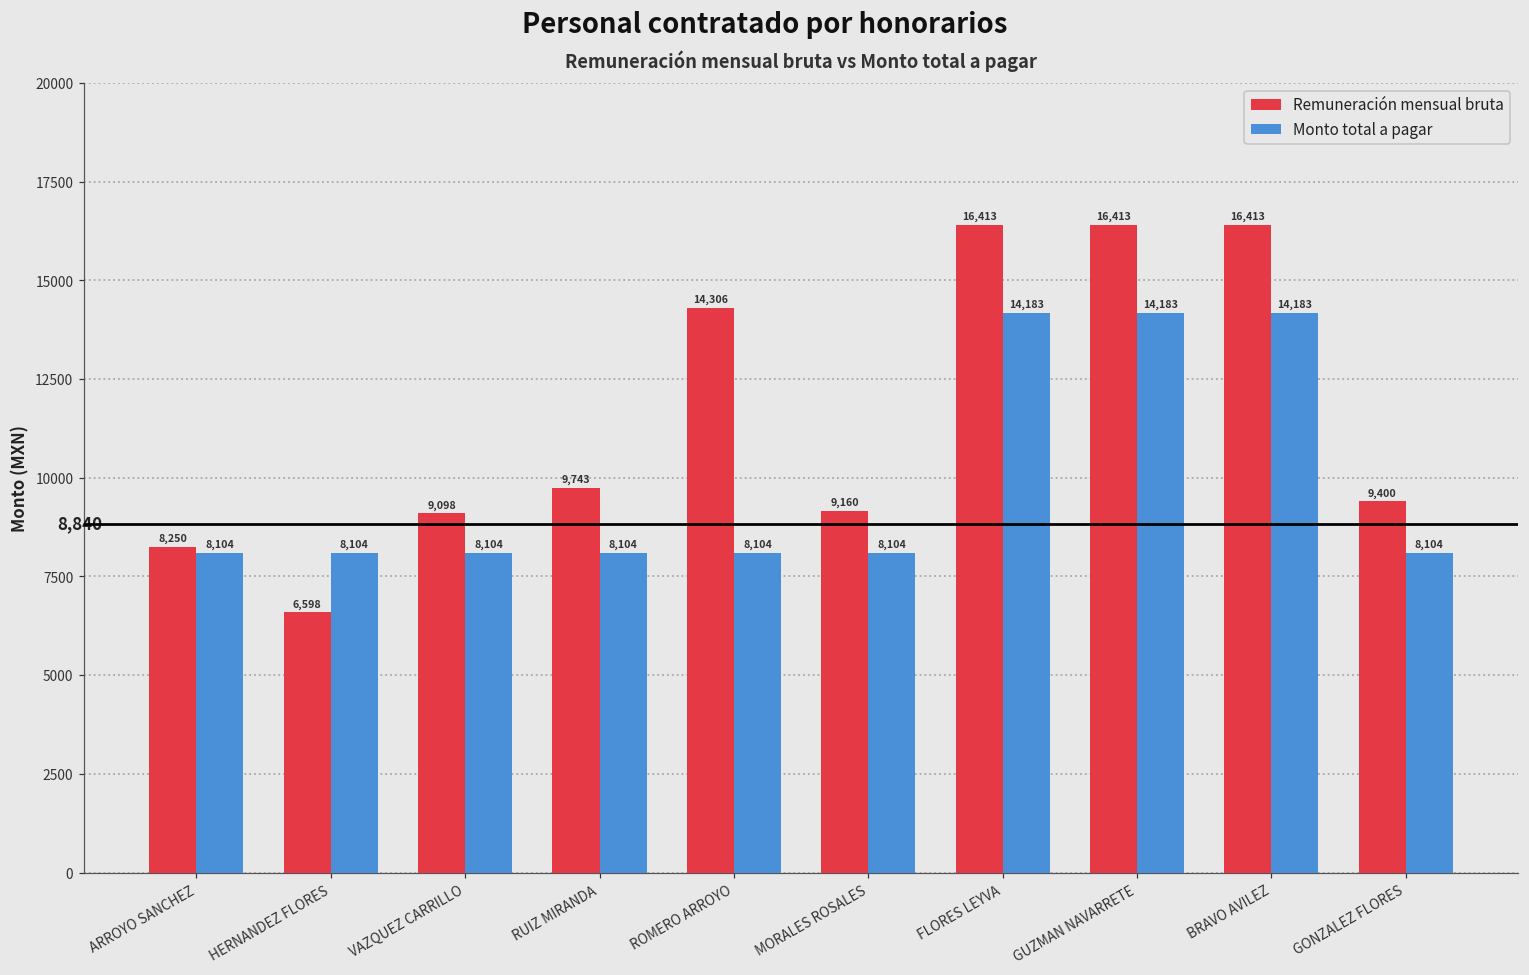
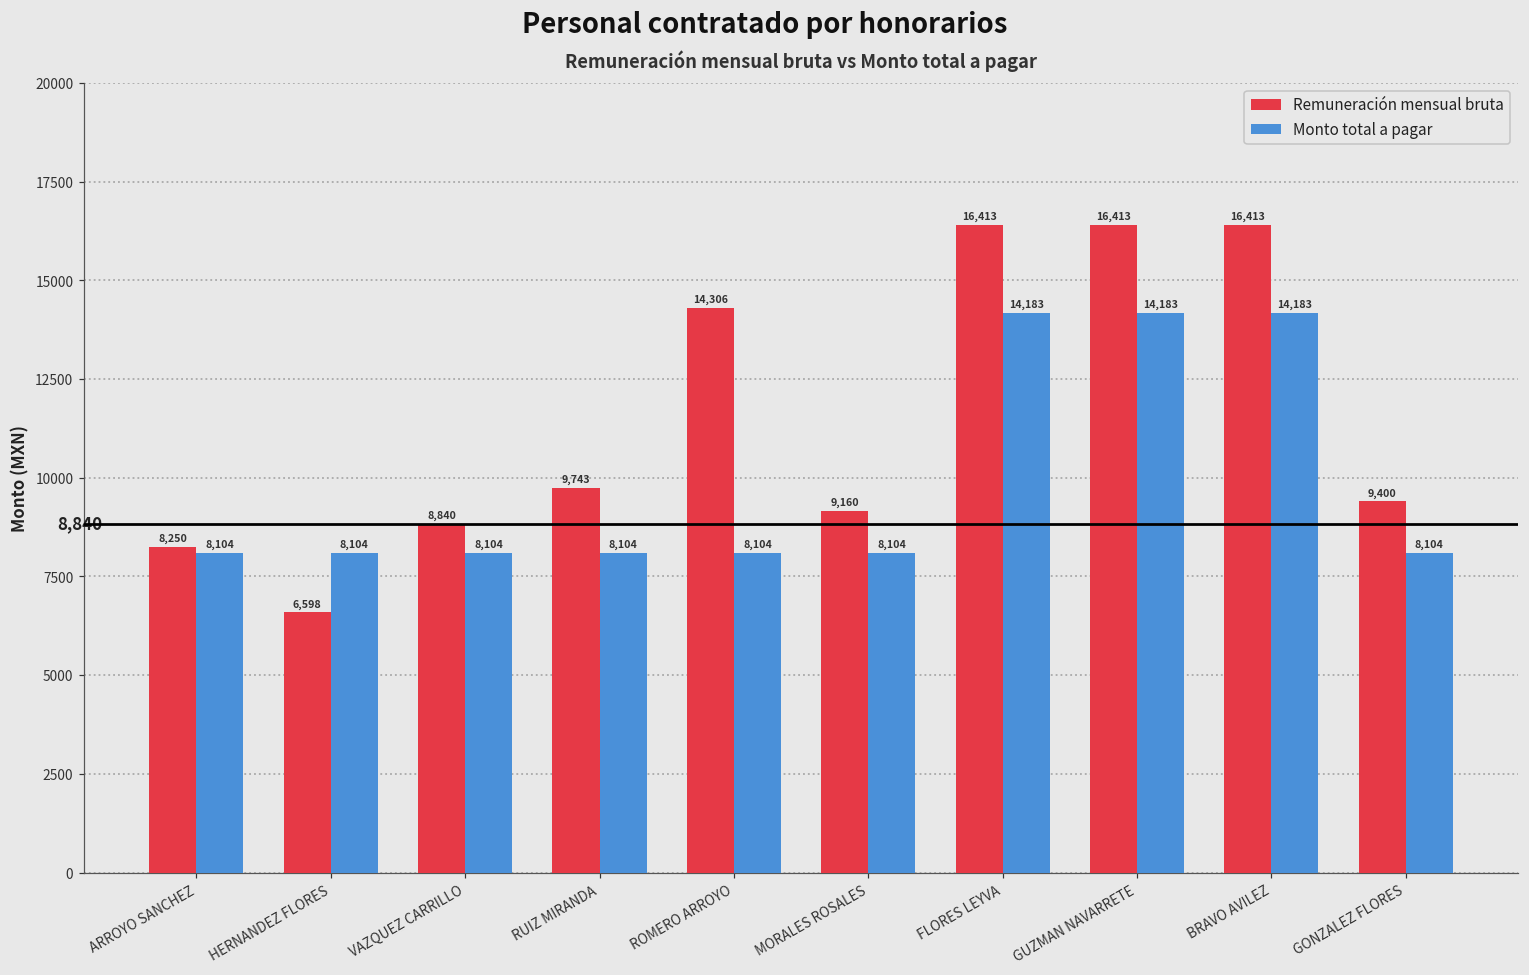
  {
    "Remuneración mensual bruta": {
      "ARROYO SANCHEZ": "8,250",
      "HERNANDEZ FLORES": "6,598",
-     "VAZQUEZ CARRILLO": "9,098",
+     "VAZQUEZ CARRILLO": "8,840",
      "RUIZ MIRANDA": "9,743",
      "ROMERO ARROYO": "14,306",
      "MORALES ROSALES": "9,160",
      "FLORES LEYVA": "16,413",
      "GUZMAN NAVARRETE": "16,413",
      "BRAVO AVILEZ": "16,413",
      "GONZALEZ FLORES": "9,400"
    },
    "Monto total a pagar": {
      "ARROYO SANCHEZ": "8,104",
      "HERNANDEZ FLORES": "8,104",
      "VAZQUEZ CARRILLO": "8,104",
      "RUIZ MIRANDA": "8,104",
      "ROMERO ARROYO": "8,104",
      "MORALES ROSALES": "8,104",
      "GONZALEZ FLORES": "8,104"
    }
  }
